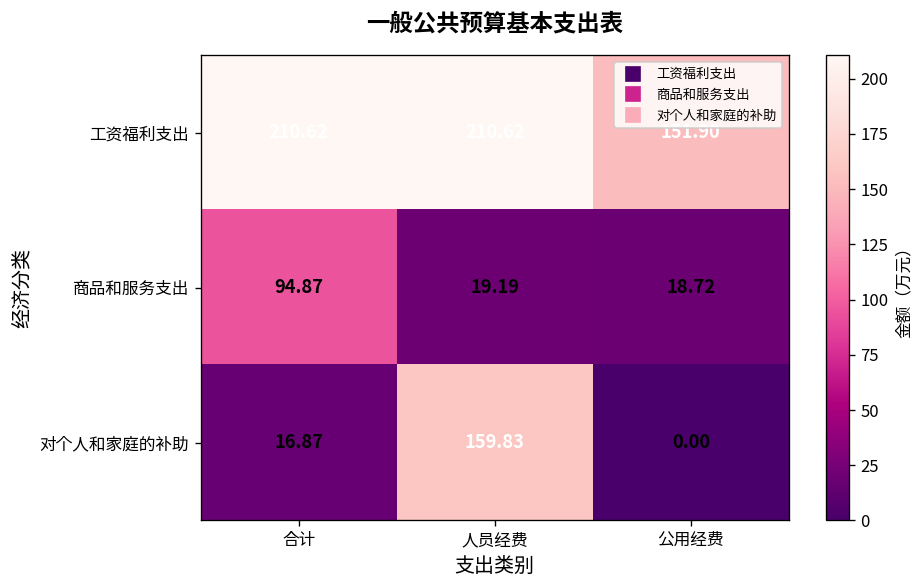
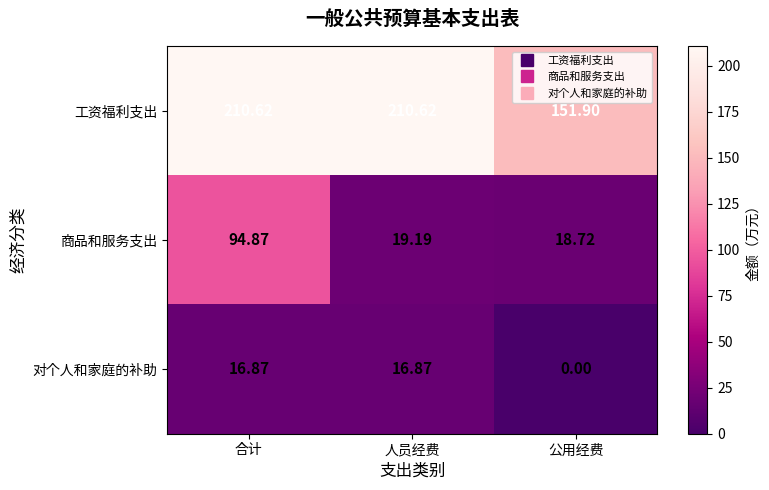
  {
    "商品和服务支出": {
      "合计": 94.87,
      "人员经费": 19.19,
      "公用经费": 18.72
    },
    "对个人和家庭的补助": {
      "合计": 16.87,
-     "人员经费": 159.83,
+     "人员经费": 16.87,
      "公用经费": 0.00
    }
  }
